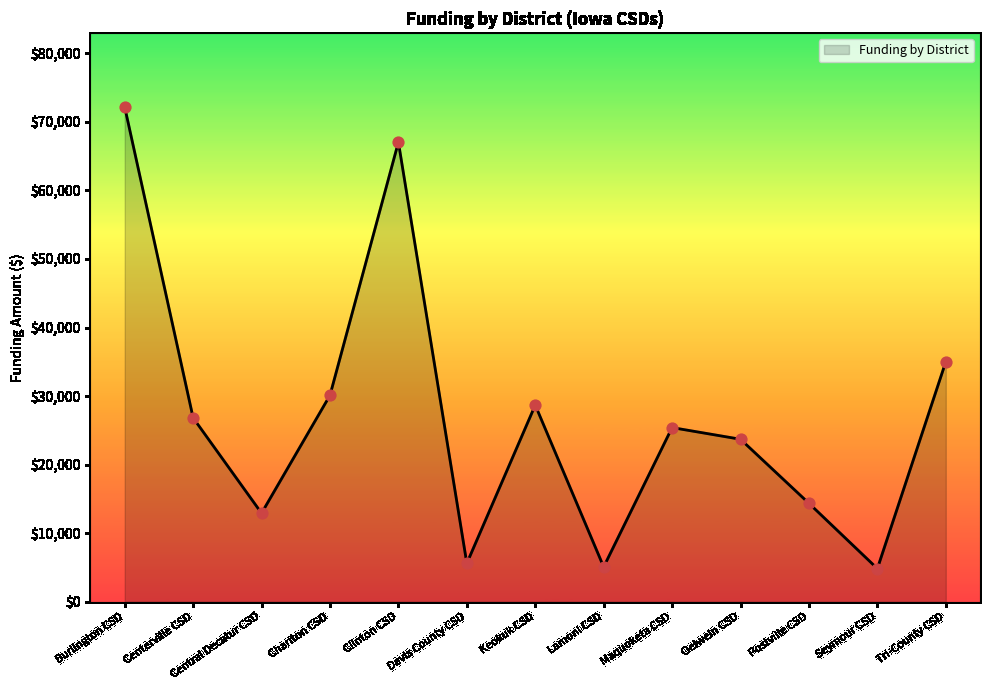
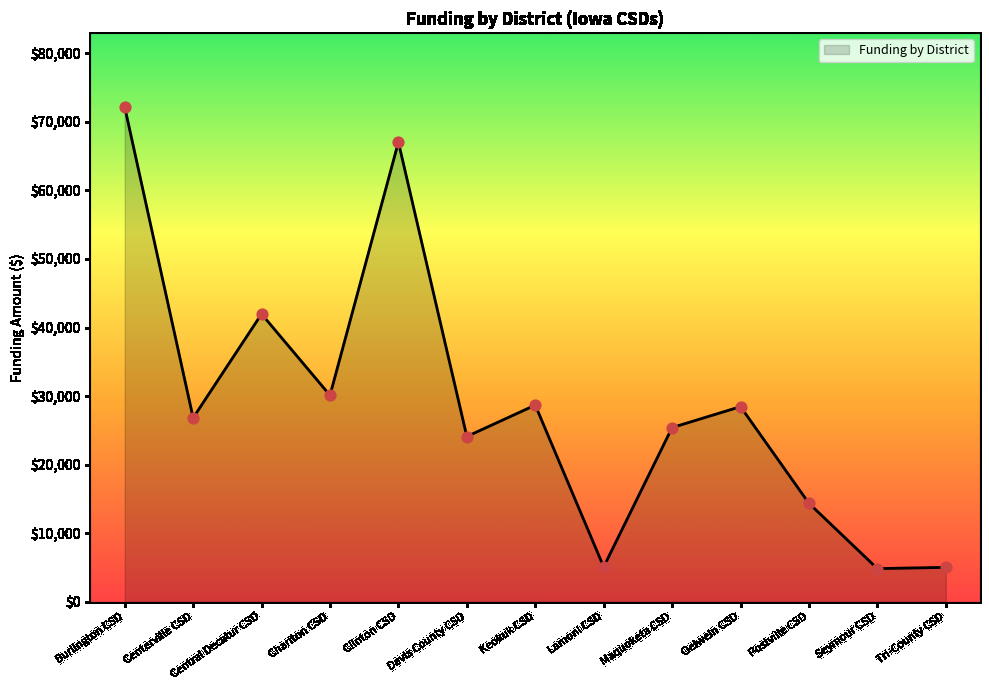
  {
    "Burlington CSD": "$72,000",
    "Centerville CSD": "$27,000",
-   "Central Decatur CSD": "$13,000",
+   "Central Decatur CSD": "$42,000",
    "Chariton CSD": "$30,000",
    "Clinton CSD": "$67,000",
-   "Davis County CSD": "$6,000",
+   "Davis County CSD": "$24,000",
    "Keokuk CSD": "$29,000",
    "Lamoni CSD": "$5,000",
    "Maquoketa CSD": "$25,000",
-   "Oelwein CSD": "$24,000",
+   "Oelwein CSD": "$28,000",
    "Postville CSD": "$14,000",
    "Seymour CSD": "$5,000",
-   "Tri-County CSD": "$35,000"
+   "Tri-County CSD": "$5,000"
  }
